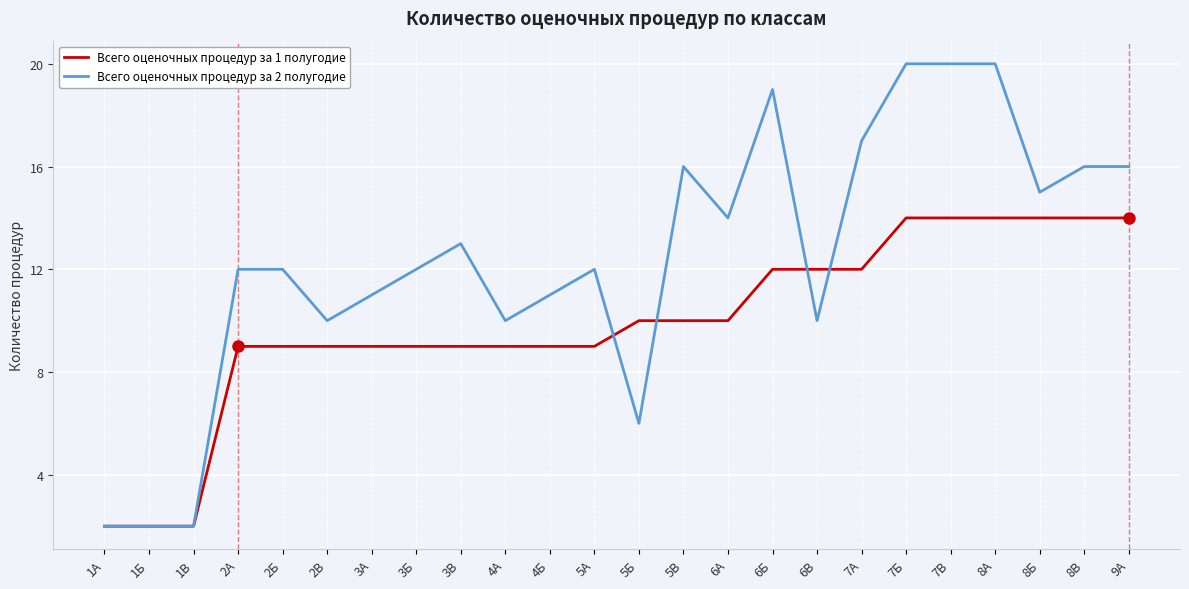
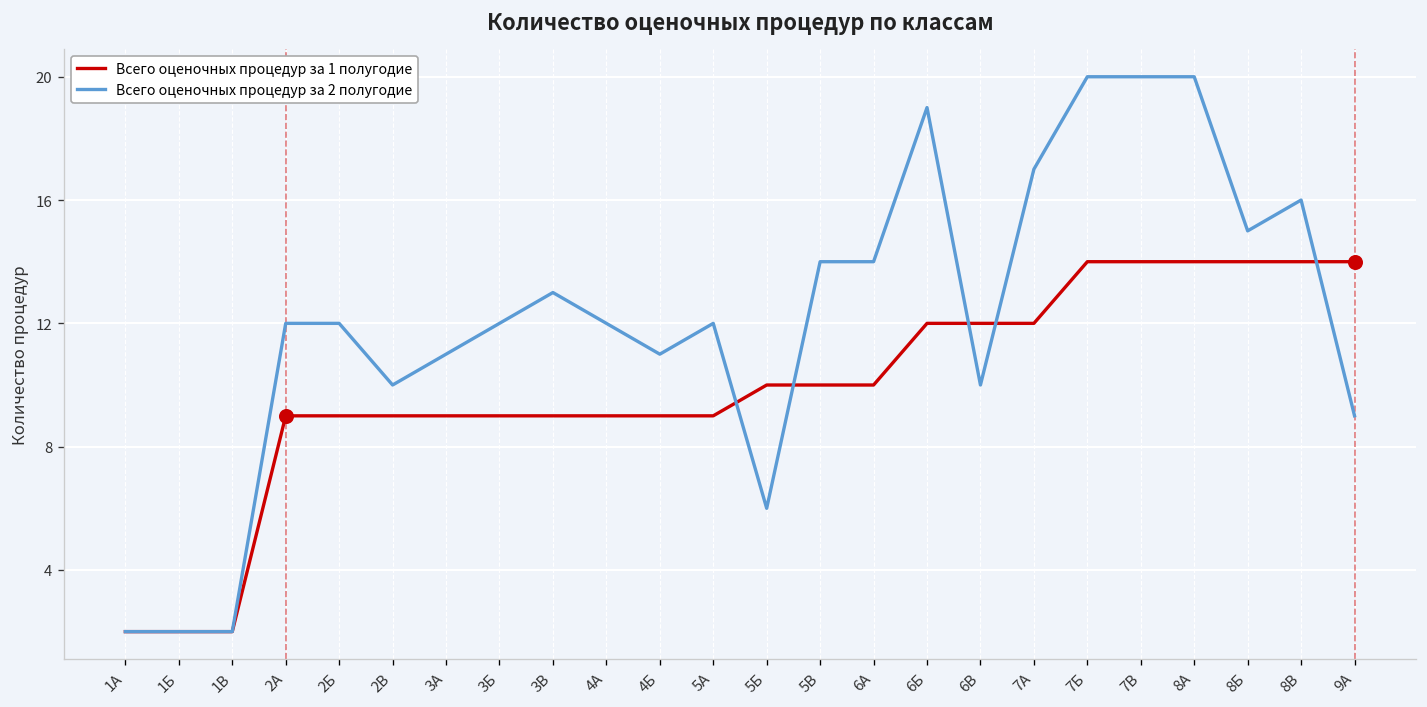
  {
    "Всего оценочных процедур за 2 полугодие": {
      "2А": 12,
      "2Б": 12,
      "2В": 10,
      "3А": 11,
      "3Б": 12,
      "3В": 13,
-     "4А": 10,
+     "4А": 12,
      "4Б": 11,
      "5А": 12,
      "5Б": 6,
-     "5В": 16,
+     "5В": 14,
      "6А": 14,
      "6Б": 19,
      "6В": 10,
      "7А": 17,
      "7Б": 20,
      "7В": 20,
      "8А": 20,
      "8Б": 15,
      "8В": 16,
-     "9А": 16
+     "9А": 9
    }
  }
